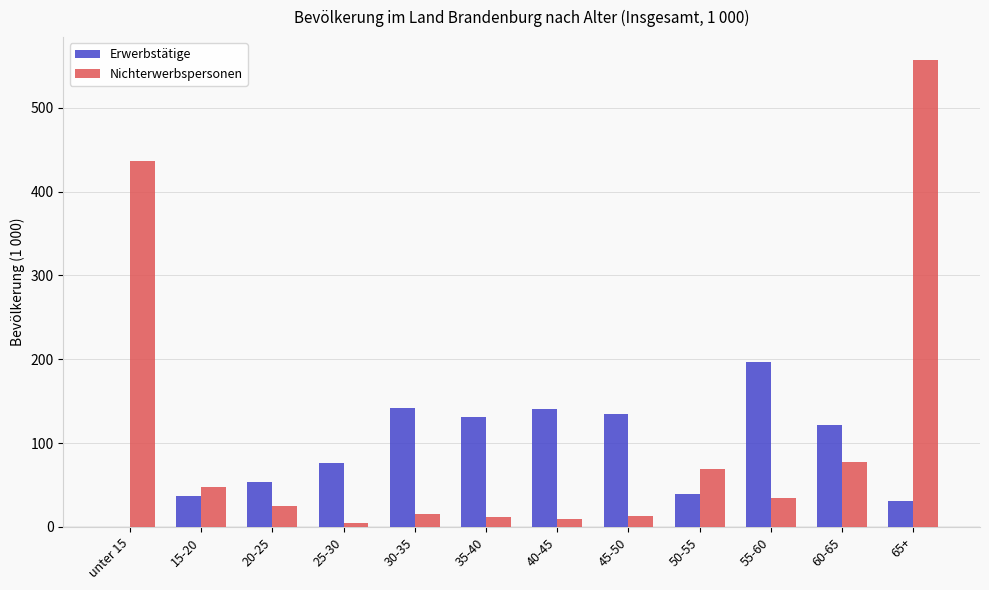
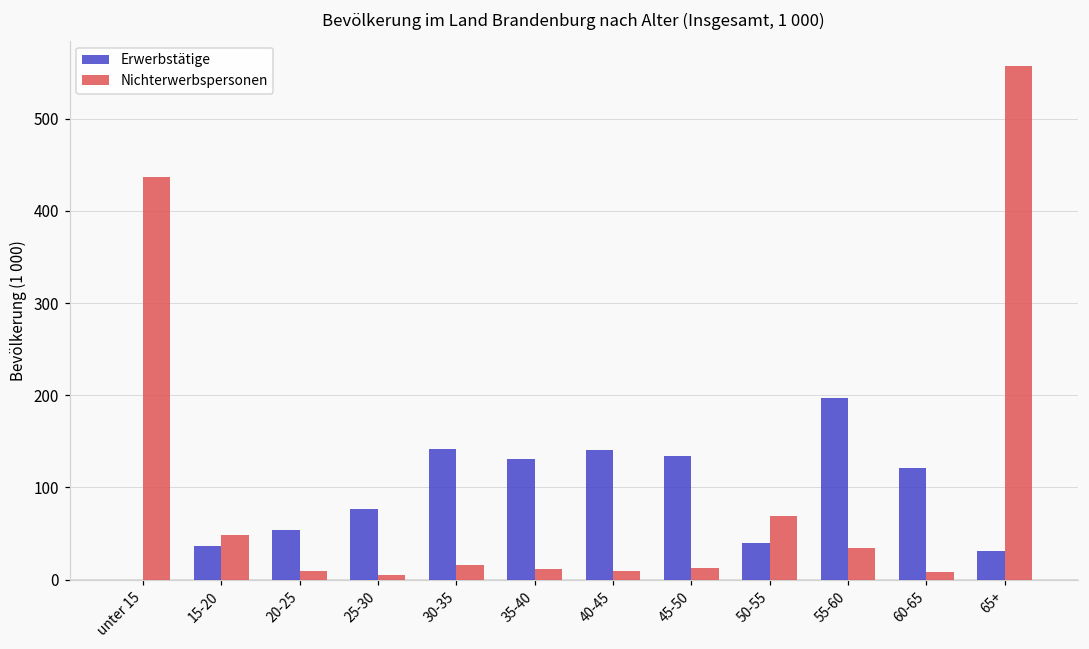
  {
    "Erwerbstätige": {
      "unter 15": 0,
      "15-20": 40,
      "20-25": 50,
      "25-30": 80,
      "30-35": 140,
      "35-40": 130,
      "40-45": 140,
      "45-50": 130,
      "50-55": 40,
      "55-60": 200,
      "60-65": 120,
      "65+": 30
    },
    "Nichterwerbspersonen": {
      "unter 15": 440,
      "15-20": 50,
-     "20-25": 20,
+     "20-25": 10,
      "25-30": 0,
      "30-35": 20,
      "35-40": 10,
      "40-45": 10,
      "45-50": 10,
      "50-55": 70,
      "55-60": 30,
-     "60-65": 80,
+     "60-65": 10,
      "65+": 560
    }
  }
